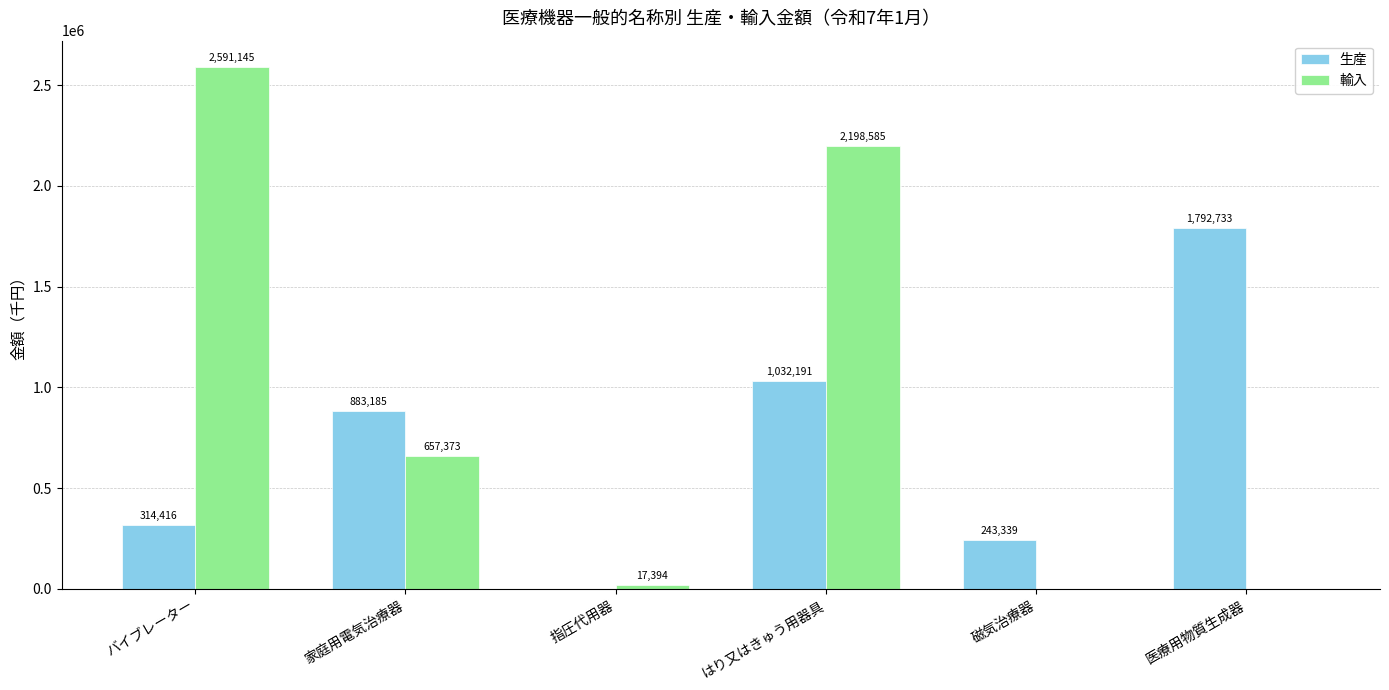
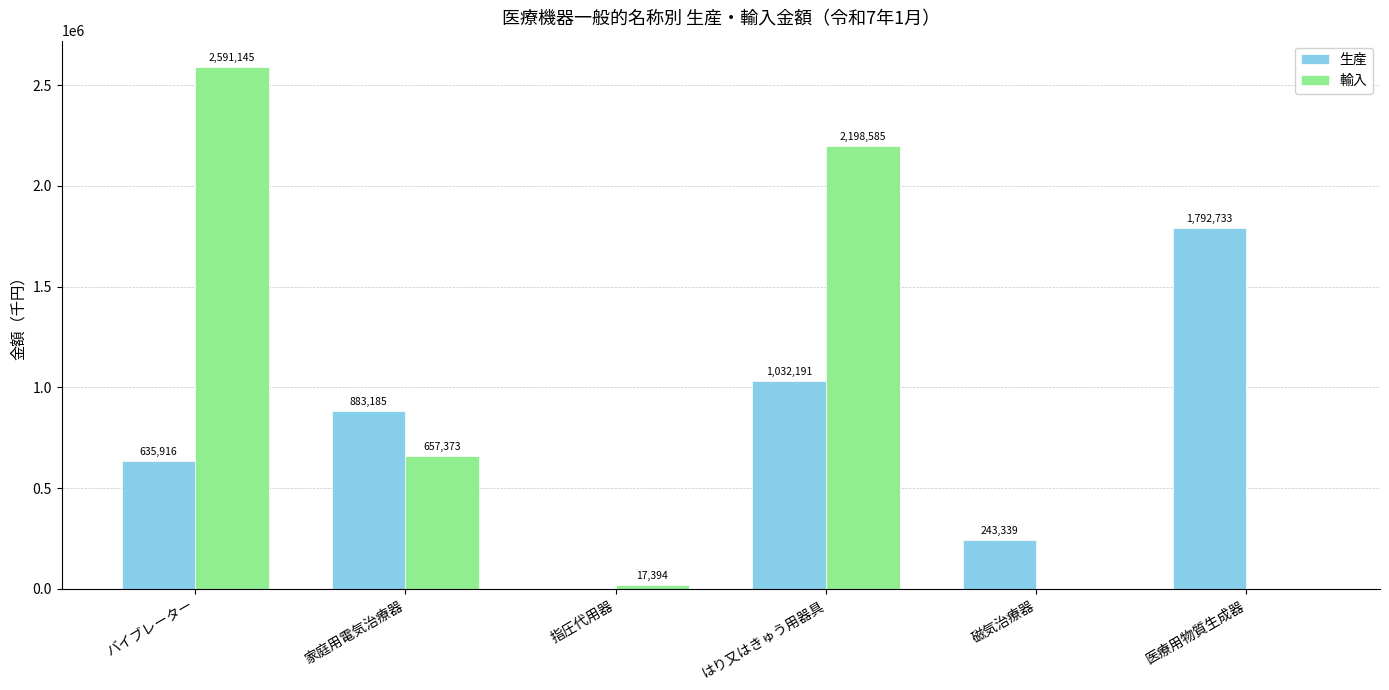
  {
    "生産": {
-     "バイブレーター": "314,416",
+     "バイブレーター": "635,916",
      "家庭用電気治療器": "883,185",
      "はり又はきゅう用器具": "1,032,191",
      "磁気治療器": "243,339",
      "医療用物質生成器": "1,792,733"
    },
    "輸入": {
      "バイブレーター": "2,591,145",
      "家庭用電気治療器": "657,373",
      "指圧代用器": "17,394",
      "はり又はきゅう用器具": "2,198,585"
    }
  }
